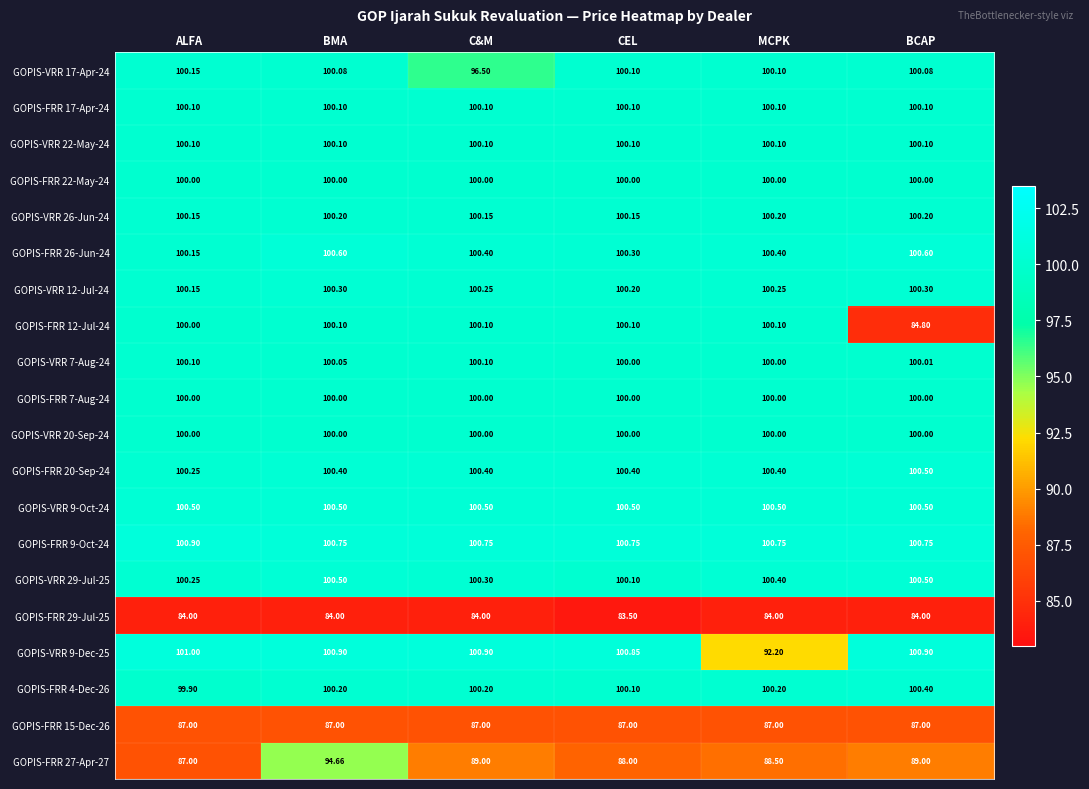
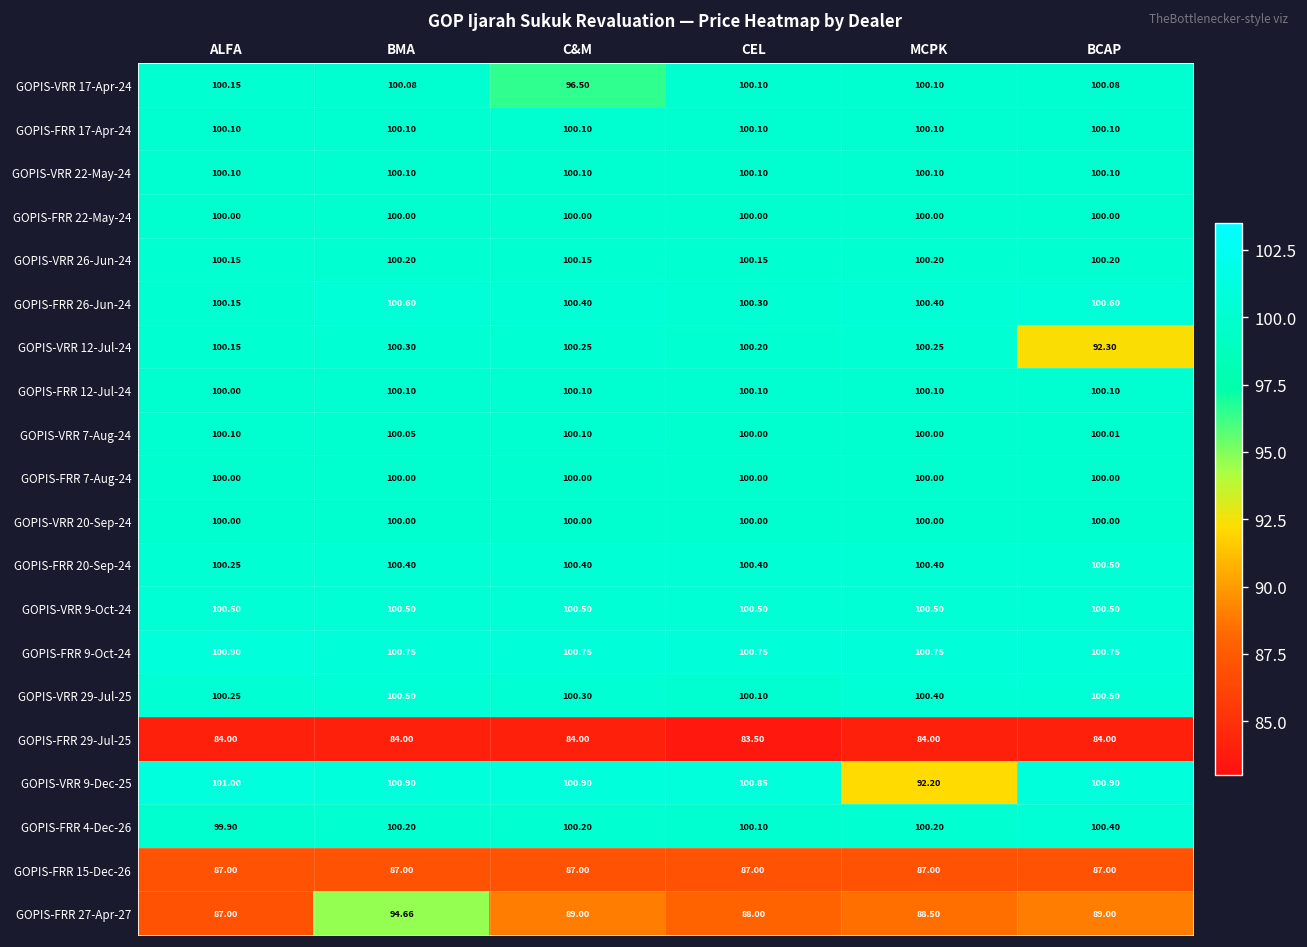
  {
    "GOPIS-VRR 17-Apr-24": {
      "ALFA": 100.15,
      "BMA": 100.08,
      "C&M": 96.50,
      "CEL": 100.10,
      "MCPK": 100.10,
      "BCAP": 100.08
    },
    "GOPIS-FRR 17-Apr-24": {
      "ALFA": 100.10,
      "BMA": 100.10,
      "C&M": 100.10,
      "CEL": 100.10,
      "MCPK": 100.10,
      "BCAP": 100.10
    },
    "GOPIS-VRR 22-May-24": {
      "ALFA": 100.10,
      "BMA": 100.10,
      "C&M": 100.10,
      "CEL": 100.10,
      "MCPK": 100.10,
      "BCAP": 100.10
    },
    "GOPIS-FRR 22-May-24": {
      "ALFA": 100.00,
      "BMA": 100.00,
      "C&M": 100.00,
      "CEL": 100.00,
      "MCPK": 100.00,
      "BCAP": 100.00
    },
    "GOPIS-VRR 26-Jun-24": {
      "ALFA": 100.15,
      "BMA": 100.20,
      "C&M": 100.15,
      "CEL": 100.15,
      "MCPK": 100.20,
      "BCAP": 100.20
    },
    "GOPIS-FRR 26-Jun-24": {
      "ALFA": 100.15,
      "BMA": 100.60,
      "C&M": 100.40,
      "CEL": 100.30,
      "MCPK": 100.40,
      "BCAP": 100.60
    },
    "GOPIS-VRR 12-Jul-24": {
      "ALFA": 100.15,
      "BMA": 100.30,
      "C&M": 100.25,
      "CEL": 100.20,
      "MCPK": 100.25,
-     "BCAP": 100.30
+     "BCAP": 92.30
    },
    "GOPIS-FRR 12-Jul-24": {
      "ALFA": 100.00,
      "BMA": 100.10,
      "C&M": 100.10,
      "CEL": 100.10,
      "MCPK": 100.10,
-     "BCAP": 84.80
+     "BCAP": 100.10
    },
    "GOPIS-VRR 7-Aug-24": {
      "ALFA": 100.10,
      "BMA": 100.05,
      "C&M": 100.10,
      "CEL": 100.00,
      "MCPK": 100.00,
      "BCAP": 100.01
    },
    "GOPIS-FRR 7-Aug-24": {
      "ALFA": 100.00,
      "BMA": 100.00,
      "C&M": 100.00,
      "CEL": 100.00,
      "MCPK": 100.00,
      "BCAP": 100.00
    },
    "GOPIS-VRR 20-Sep-24": {
      "ALFA": 100.00,
      "BMA": 100.00,
      "C&M": 100.00,
      "CEL": 100.00,
      "MCPK": 100.00,
      "BCAP": 100.00
    },
    "GOPIS-FRR 20-Sep-24": {
      "ALFA": 100.25,
      "BMA": 100.40,
      "C&M": 100.40,
      "CEL": 100.40,
      "MCPK": 100.40,
      "BCAP": 100.50
    },
    "GOPIS-VRR 9-Oct-24": {
      "ALFA": 100.50,
      "BMA": 100.50,
      "C&M": 100.50,
      "CEL": 100.50,
      "MCPK": 100.50,
      "BCAP": 100.50
    },
    "GOPIS-FRR 9-Oct-24": {
      "ALFA": 100.90,
      "BMA": 100.75,
      "C&M": 100.75,
      "CEL": 100.75,
      "MCPK": 100.75,
      "BCAP": 100.75
    },
    "GOPIS-VRR 29-Jul-25": {
      "ALFA": 100.25,
      "BMA": 100.50,
      "C&M": 100.30,
      "CEL": 100.10,
      "MCPK": 100.40,
      "BCAP": 100.50
    },
    "GOPIS-FRR 29-Jul-25": {
      "ALFA": 84.00,
      "BMA": 84.00,
      "C&M": 84.00,
      "CEL": 83.50,
      "MCPK": 84.00,
      "BCAP": 84.00
    },
    "GOPIS-VRR 9-Dec-25": {
      "ALFA": 101.00,
      "BMA": 100.90,
      "C&M": 100.90,
      "CEL": 100.85,
      "MCPK": 92.20,
      "BCAP": 100.90
    },
    "GOPIS-FRR 4-Dec-26": {
      "ALFA": 99.90,
      "BMA": 100.20,
      "C&M": 100.20,
      "CEL": 100.10,
      "MCPK": 100.20,
      "BCAP": 100.40
    },
    "GOPIS-FRR 15-Dec-26": {
      "ALFA": 87.00,
      "BMA": 87.00,
      "C&M": 87.00,
      "CEL": 87.00,
      "MCPK": 87.00,
      "BCAP": 87.00
    },
    "GOPIS-FRR 27-Apr-27": {
      "ALFA": 87.00,
      "BMA": 94.66,
      "C&M": 89.00,
      "CEL": 88.00,
      "MCPK": 88.50,
      "BCAP": 89.00
    }
  }
